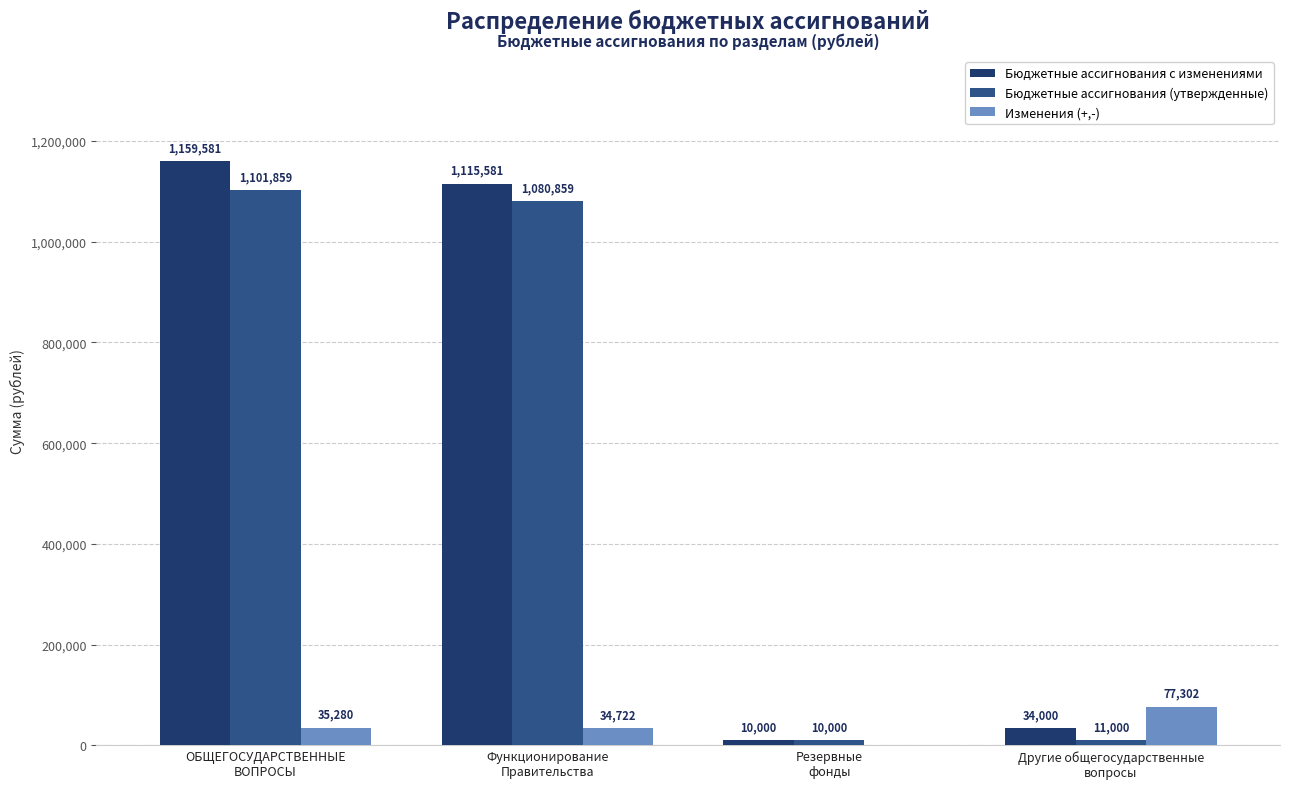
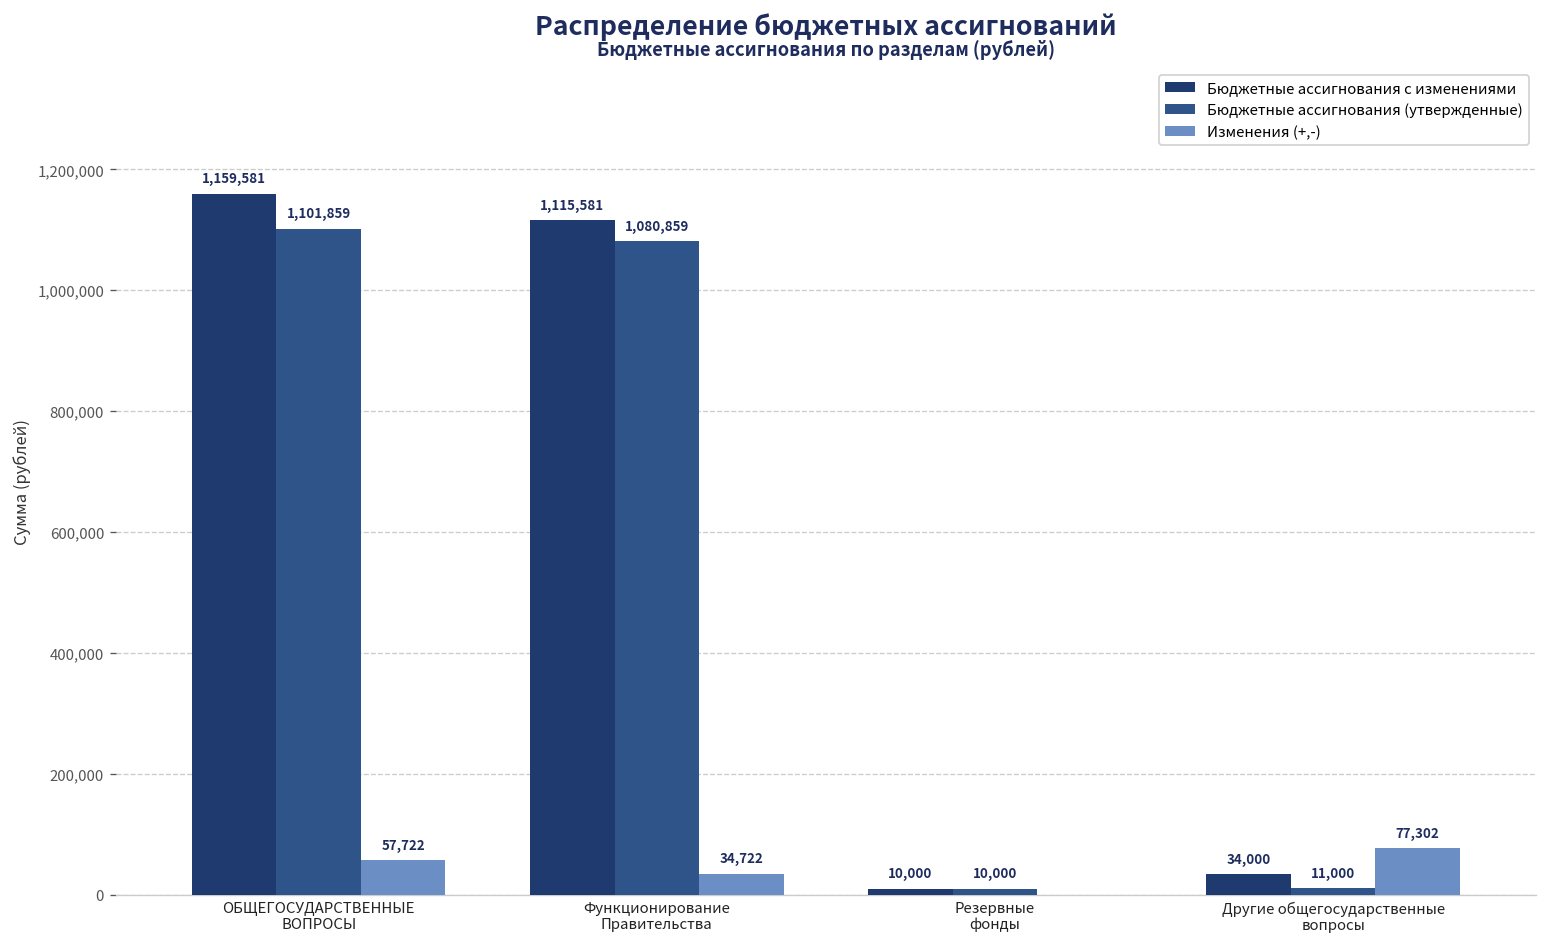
  {
    "Изменения (+,-)": {
-     "ОБЩЕГОСУДАРСТВЕННЫЕ ВОПРОСЫ": "35,280",
+     "ОБЩЕГОСУДАРСТВЕННЫЕ ВОПРОСЫ": "57,722",
      "Функционирование Правительства": "34,722",
      "Другие общегосударственные вопросы": "77,302"
    }
  }
